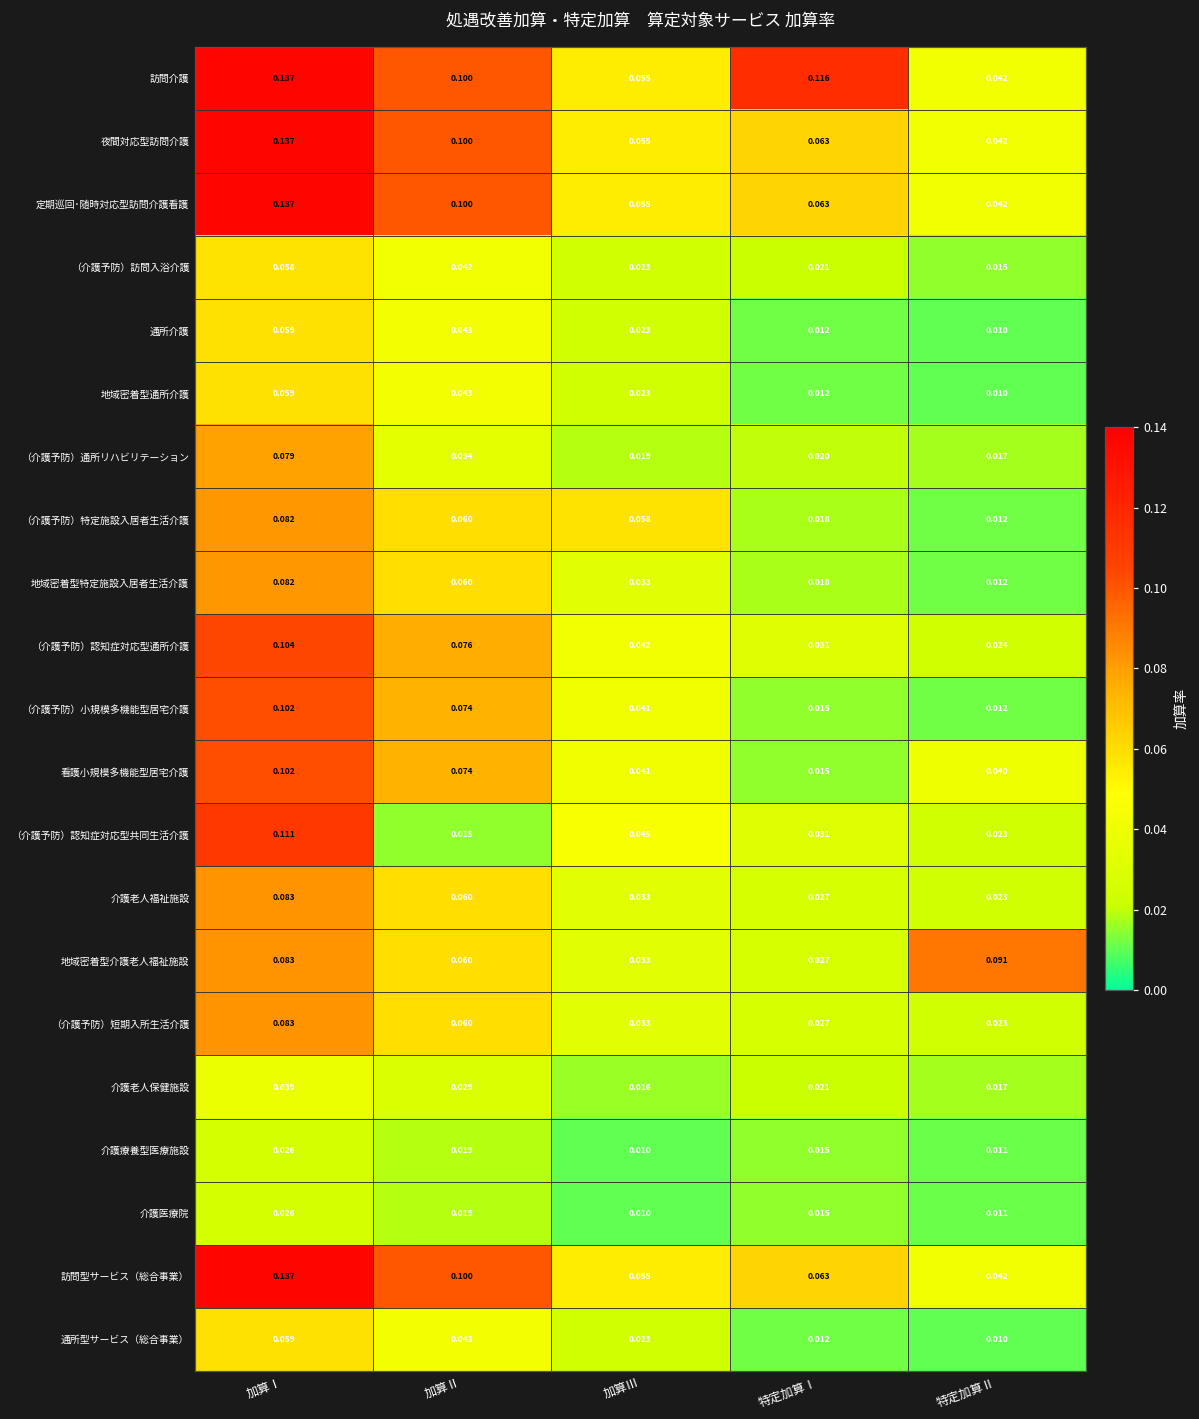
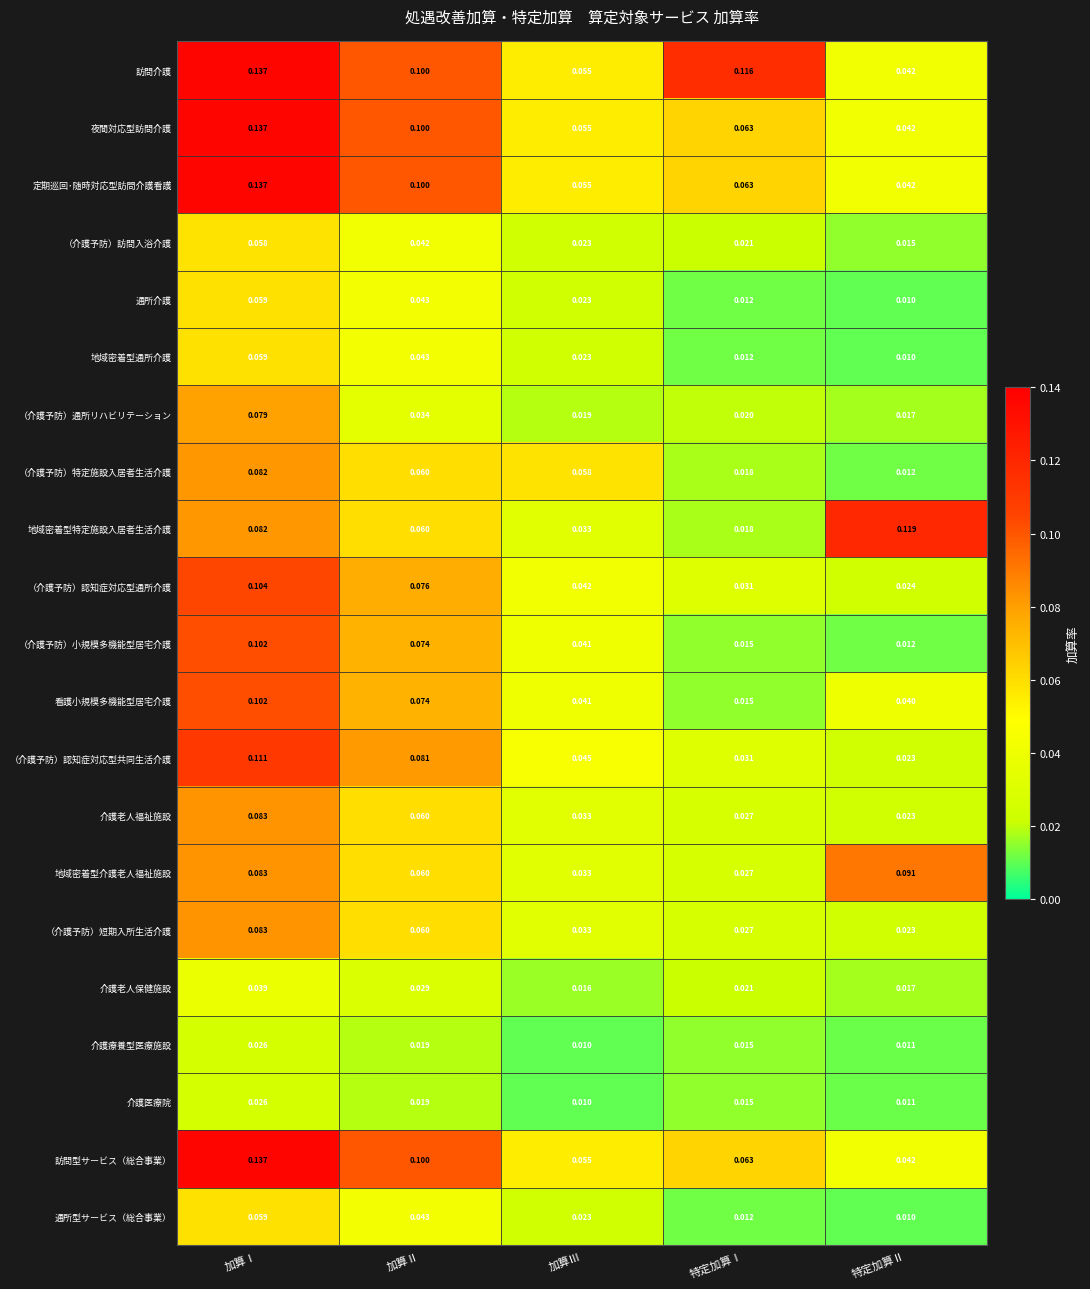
  {
    "訪問介護": {
      "加算Ⅰ": 0.137,
      "加算Ⅱ": 0.100,
      "加算Ⅲ": 0.055,
      "特定加算Ⅰ": 0.116,
      "特定加算Ⅱ": 0.042
    },
    "夜間対応型訪問介護": {
      "加算Ⅰ": 0.137,
      "加算Ⅱ": 0.100,
      "加算Ⅲ": 0.055,
      "特定加算Ⅰ": 0.063,
      "特定加算Ⅱ": 0.042
    },
    "定期巡回･随時対応型訪問介護看護": {
      "加算Ⅰ": 0.137,
      "加算Ⅱ": 0.100,
      "加算Ⅲ": 0.055,
      "特定加算Ⅰ": 0.063,
      "特定加算Ⅱ": 0.042
    },
    "（介護予防）訪問入浴介護": {
      "加算Ⅰ": 0.058,
      "加算Ⅱ": 0.042,
      "加算Ⅲ": 0.023,
      "特定加算Ⅰ": 0.021,
      "特定加算Ⅱ": 0.015
    },
    "通所介護": {
      "加算Ⅰ": 0.059,
      "加算Ⅱ": 0.043,
      "加算Ⅲ": 0.023,
      "特定加算Ⅰ": 0.012,
      "特定加算Ⅱ": 0.010
    },
    "地域密着型通所介護": {
      "加算Ⅰ": 0.059,
      "加算Ⅱ": 0.043,
      "加算Ⅲ": 0.023,
      "特定加算Ⅰ": 0.012,
      "特定加算Ⅱ": 0.010
    },
    "（介護予防）通所リハビリテーション": {
      "加算Ⅰ": 0.079,
      "加算Ⅱ": 0.034,
      "加算Ⅲ": 0.019,
      "特定加算Ⅰ": 0.020,
      "特定加算Ⅱ": 0.017
    },
    "（介護予防）特定施設入居者生活介護": {
      "加算Ⅰ": 0.082,
      "加算Ⅱ": 0.060,
      "加算Ⅲ": 0.058,
      "特定加算Ⅰ": 0.018,
      "特定加算Ⅱ": 0.012
    },
    "地域密着型特定施設入居者生活介護": {
      "加算Ⅰ": 0.082,
      "加算Ⅱ": 0.060,
      "加算Ⅲ": 0.033,
      "特定加算Ⅰ": 0.018,
-     "特定加算Ⅱ": 0.012
+     "特定加算Ⅱ": 0.119
    },
    "（介護予防）認知症対応型通所介護": {
      "加算Ⅰ": 0.104,
      "加算Ⅱ": 0.076,
      "加算Ⅲ": 0.042,
      "特定加算Ⅰ": 0.031,
      "特定加算Ⅱ": 0.024
    },
    "（介護予防）小規模多機能型居宅介護": {
      "加算Ⅰ": 0.102,
      "加算Ⅱ": 0.074,
      "加算Ⅲ": 0.041,
      "特定加算Ⅰ": 0.015,
      "特定加算Ⅱ": 0.012
    },
    "看護小規模多機能型居宅介護": {
      "加算Ⅰ": 0.102,
      "加算Ⅱ": 0.074,
      "加算Ⅲ": 0.041,
      "特定加算Ⅰ": 0.015,
      "特定加算Ⅱ": 0.040
    },
    "（介護予防）認知症対応型共同生活介護": {
      "加算Ⅰ": 0.111,
-     "加算Ⅱ": 0.015,
+     "加算Ⅱ": 0.081,
      "加算Ⅲ": 0.045,
      "特定加算Ⅰ": 0.031,
      "特定加算Ⅱ": 0.023
    },
    "介護老人福祉施設": {
      "加算Ⅰ": 0.083,
      "加算Ⅱ": 0.060,
      "加算Ⅲ": 0.033,
      "特定加算Ⅰ": 0.027,
      "特定加算Ⅱ": 0.023
    },
    "地域密着型介護老人福祉施設": {
      "加算Ⅰ": 0.083,
      "加算Ⅱ": 0.060,
      "加算Ⅲ": 0.033,
      "特定加算Ⅰ": 0.027,
      "特定加算Ⅱ": 0.091
    },
    "（介護予防）短期入所生活介護": {
      "加算Ⅰ": 0.083,
      "加算Ⅱ": 0.060,
      "加算Ⅲ": 0.033,
      "特定加算Ⅰ": 0.027,
      "特定加算Ⅱ": 0.023
    },
    "介護老人保健施設": {
      "加算Ⅰ": 0.039,
      "加算Ⅱ": 0.029,
      "加算Ⅲ": 0.016,
      "特定加算Ⅰ": 0.021,
      "特定加算Ⅱ": 0.017
    },
    "介護療養型医療施設": {
      "加算Ⅰ": 0.026,
      "加算Ⅱ": 0.019,
      "加算Ⅲ": 0.010,
      "特定加算Ⅰ": 0.015,
      "特定加算Ⅱ": 0.011
    },
    "介護医療院": {
      "加算Ⅰ": 0.026,
      "加算Ⅱ": 0.019,
      "加算Ⅲ": 0.010,
      "特定加算Ⅰ": 0.015,
      "特定加算Ⅱ": 0.011
    },
    "訪問型サービス（総合事業）": {
      "加算Ⅰ": 0.137,
      "加算Ⅱ": 0.100,
      "加算Ⅲ": 0.055,
      "特定加算Ⅰ": 0.063,
      "特定加算Ⅱ": 0.042
    },
    "通所型サービス（総合事業）": {
      "加算Ⅰ": 0.059,
      "加算Ⅱ": 0.043,
      "加算Ⅲ": 0.023,
      "特定加算Ⅰ": 0.012,
      "特定加算Ⅱ": 0.010
    }
  }
